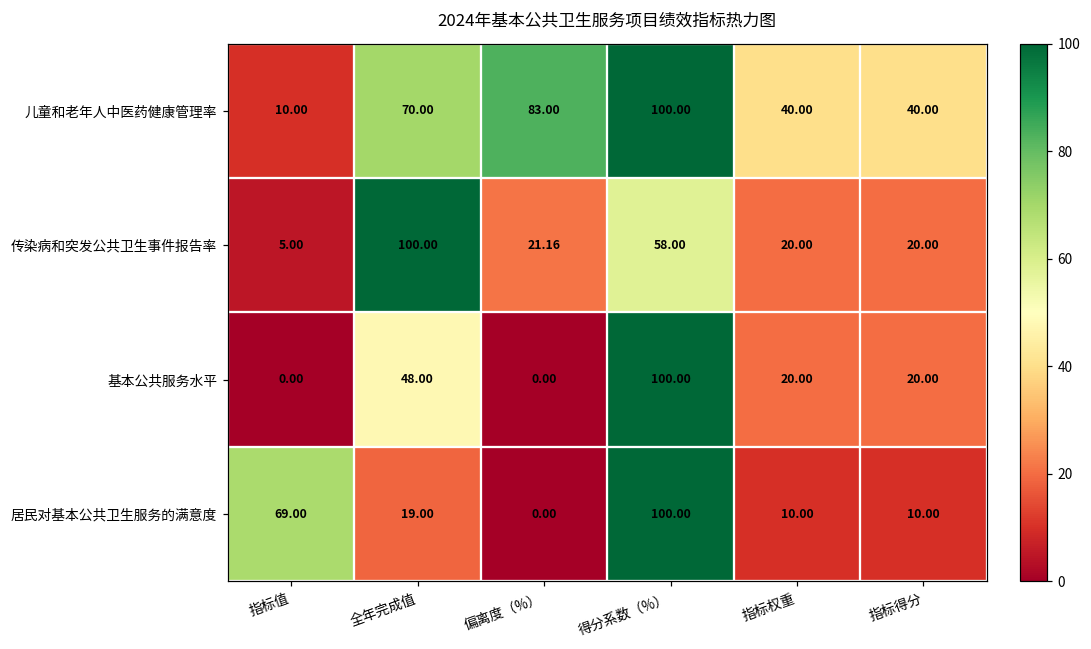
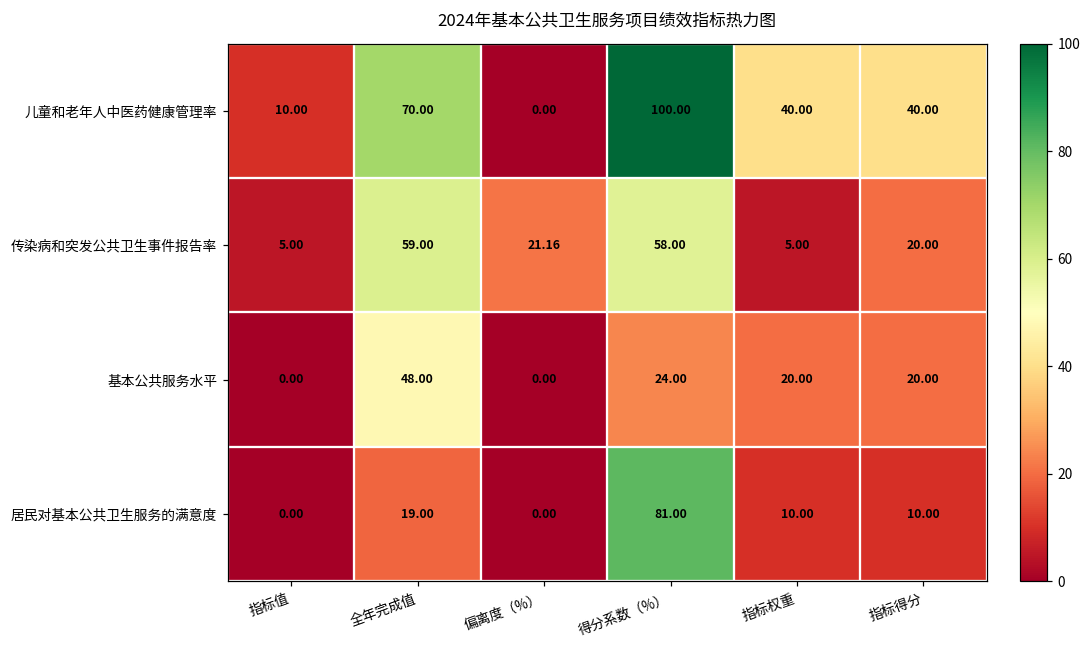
  {
    "儿童和老年人中医药健康管理率": {
      "指标值": 10.00,
      "全年完成值": 70.00,
-     "偏离度（%）": 83.00,
+     "偏离度（%）": 0.00,
      "得分系数（%）": 100.00,
      "指标权重": 40.00,
      "指标得分": 40.00
    },
    "传染病和突发公共卫生事件报告率": {
      "指标值": 5.00,
-     "全年完成值": 100.00,
+     "全年完成值": 59.00,
      "偏离度（%）": 21.16,
      "得分系数（%）": 58.00,
-     "指标权重": 20.00,
+     "指标权重": 5.00,
      "指标得分": 20.00
    },
    "基本公共服务水平": {
      "指标值": 0.00,
      "全年完成值": 48.00,
      "偏离度（%）": 0.00,
-     "得分系数（%）": 100.00,
+     "得分系数（%）": 24.00,
      "指标权重": 20.00,
      "指标得分": 20.00
    },
    "居民对基本公共卫生服务的满意度": {
-     "指标值": 69.00,
+     "指标值": 0.00,
      "全年完成值": 19.00,
      "偏离度（%）": 0.00,
-     "得分系数（%）": 100.00,
+     "得分系数（%）": 81.00,
      "指标权重": 10.00,
      "指标得分": 10.00
    }
  }
